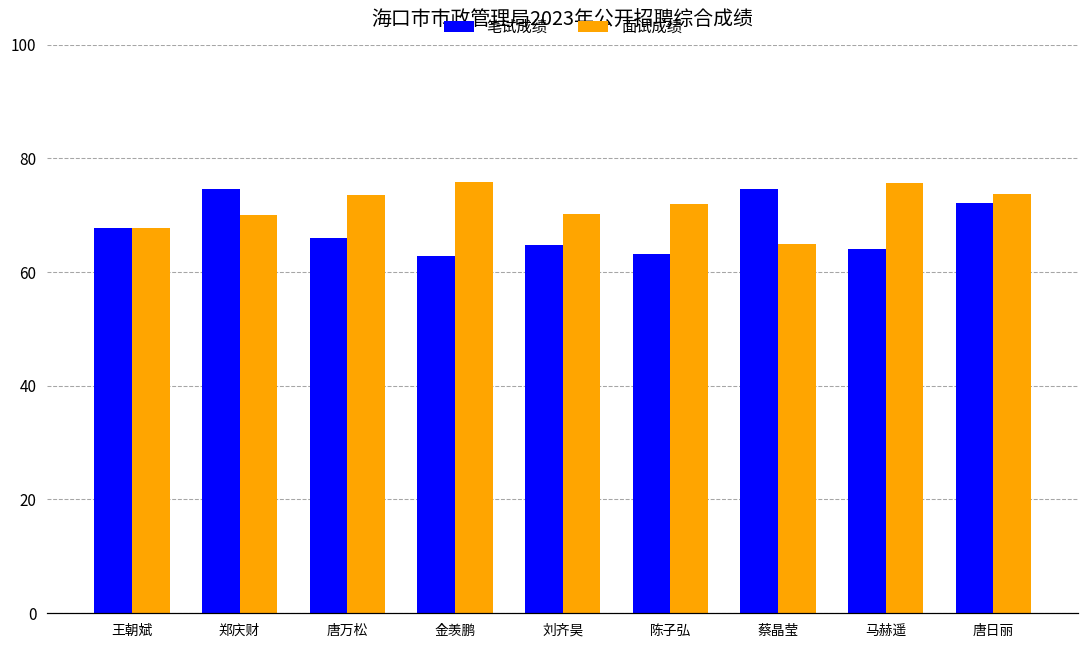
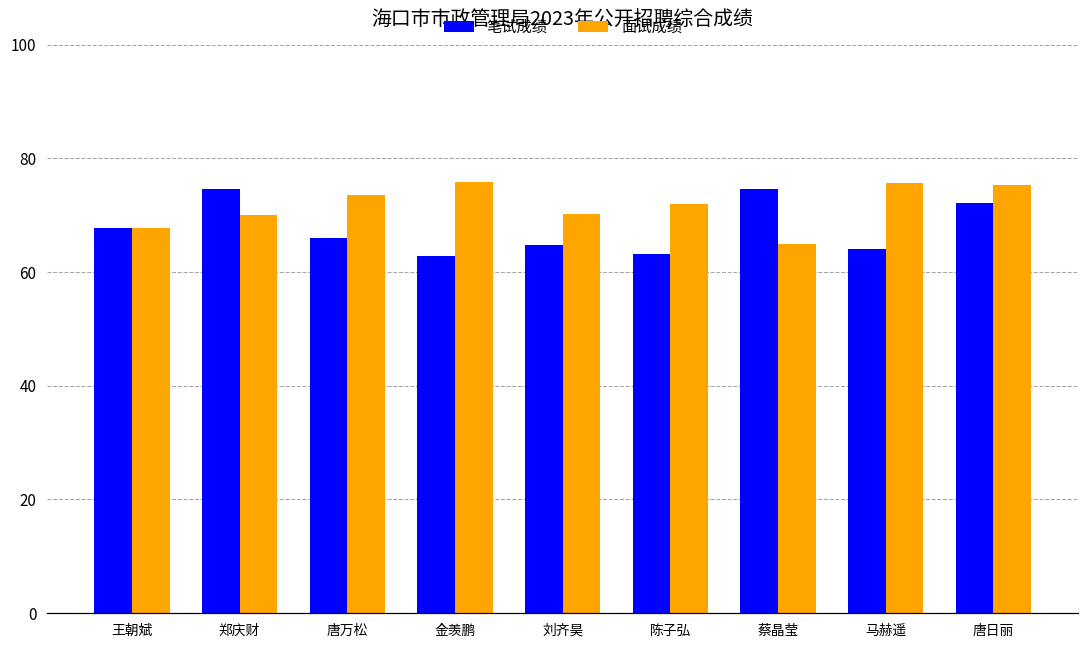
  {
    "笔试成绩": {
      "王朝斌": 68,
      "郑庆财": 75,
      "唐万松": 66,
      "金羡鹏": 63,
      "刘齐昊": 65,
      "陈子弘": 63,
      "蔡晶莹": 75,
      "马赫遥": 64,
      "唐日丽": 72
    },
    "面试成绩": {
      "王朝斌": 68,
      "郑庆财": 70,
      "唐万松": 74,
      "金羡鹏": 76,
      "刘齐昊": 70,
      "陈子弘": 72,
      "蔡晶莹": 65,
      "马赫遥": 76,
-     "唐日丽": 74
+     "唐日丽": 75
    }
  }
